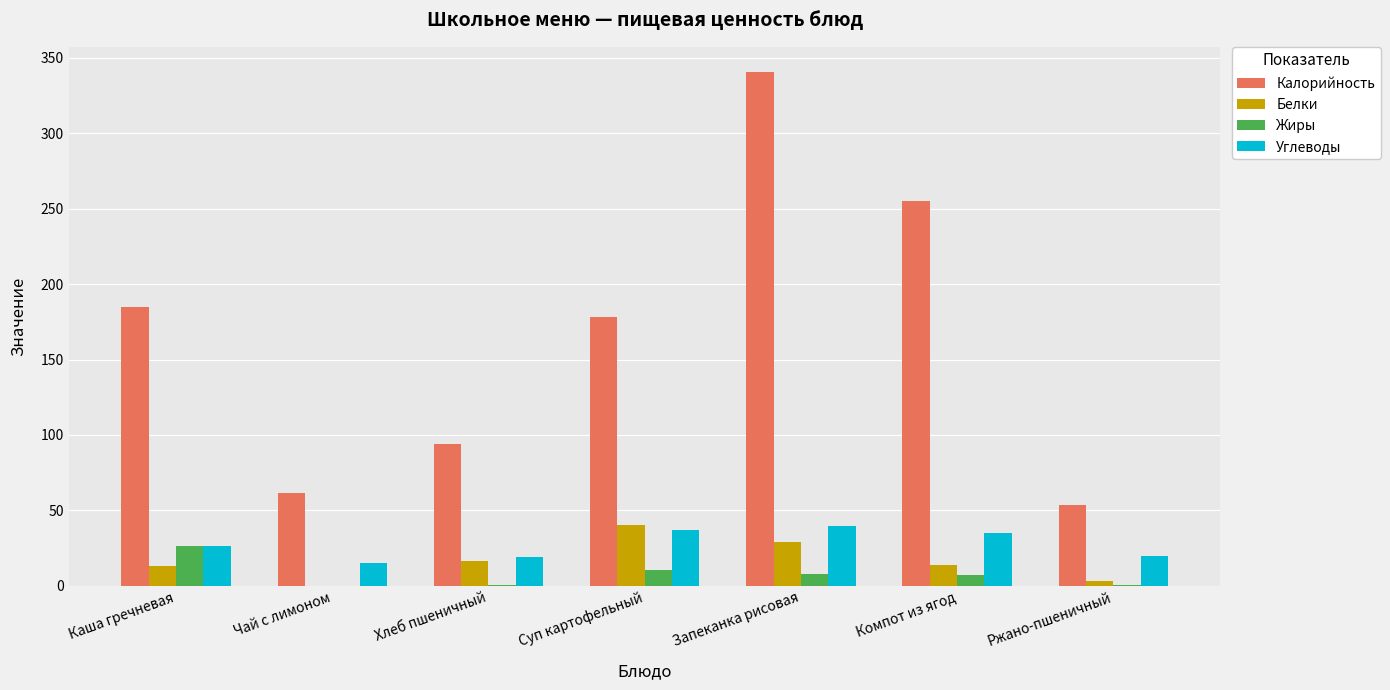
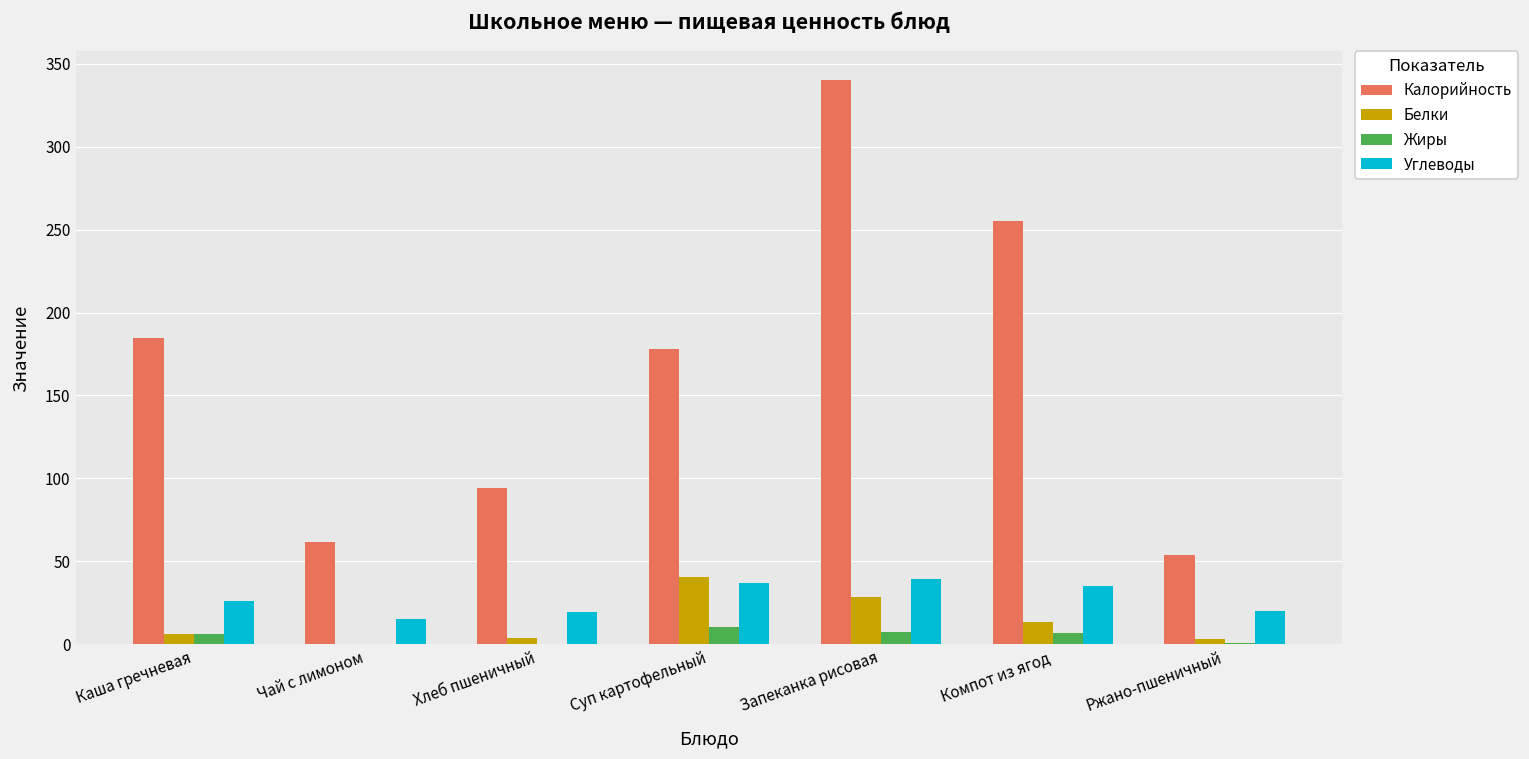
  {
    "Калорийность": {
      "Каша гречневая": 185,
      "Чай с лимоном": 62,
      "Хлеб пшеничный": 94,
      "Суп картофельный": 178,
      "Запеканка рисовая": 340,
      "Компот из ягод": 255,
      "Ржано-пшеничный": 54
    },
    "Белки": {
-     "Каша гречневая": 13,
-     "Хлеб пшеничный": 17,
+     "Каша гречневая": 6,
+     "Хлеб пшеничный": 4,
      "Суп картофельный": 41,
      "Запеканка рисовая": 29,
      "Компот из ягод": 14,
      "Ржано-пшеничный": 3
    },
    "Жиры": {
-     "Каша гречневая": 26,
+     "Каша гречневая": 6,
      "Суп картофельный": 11,
      "Запеканка рисовая": 7,
      "Компот из ягод": 7
    },
    "Углеводы": {
      "Каша гречневая": 26,
      "Чай с лимоном": 15,
      "Хлеб пшеничный": 19,
      "Суп картофельный": 37,
      "Запеканка рисовая": 40,
      "Компот из ягод": 35,
      "Ржано-пшеничный": 20
    }
  }
